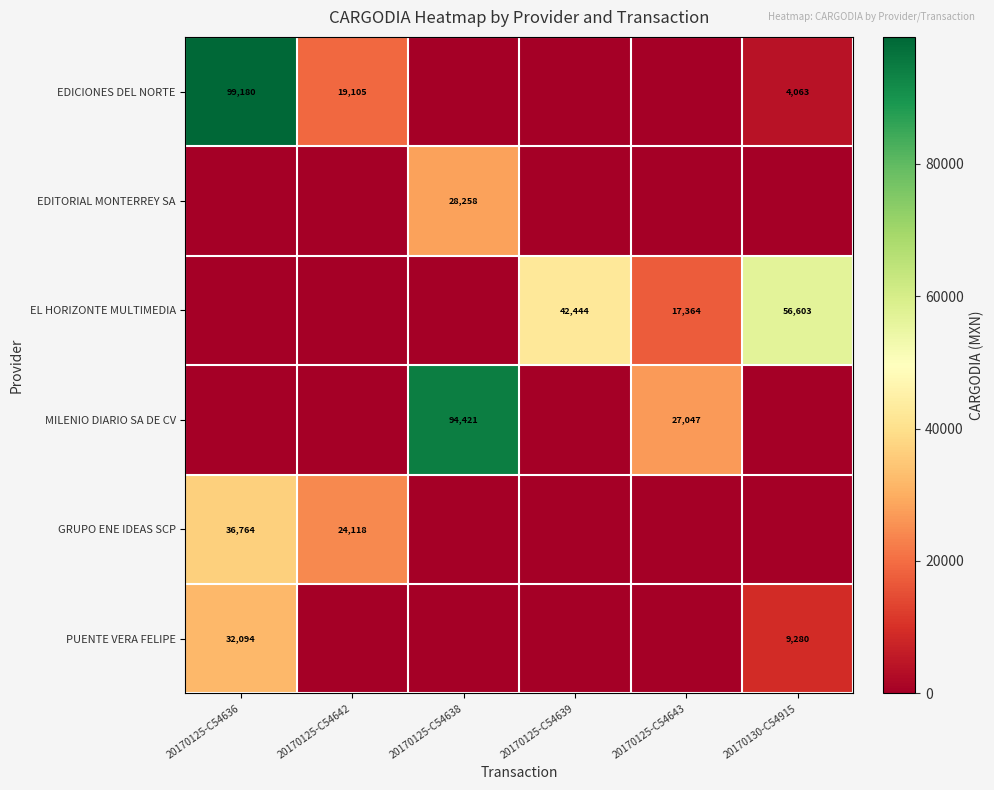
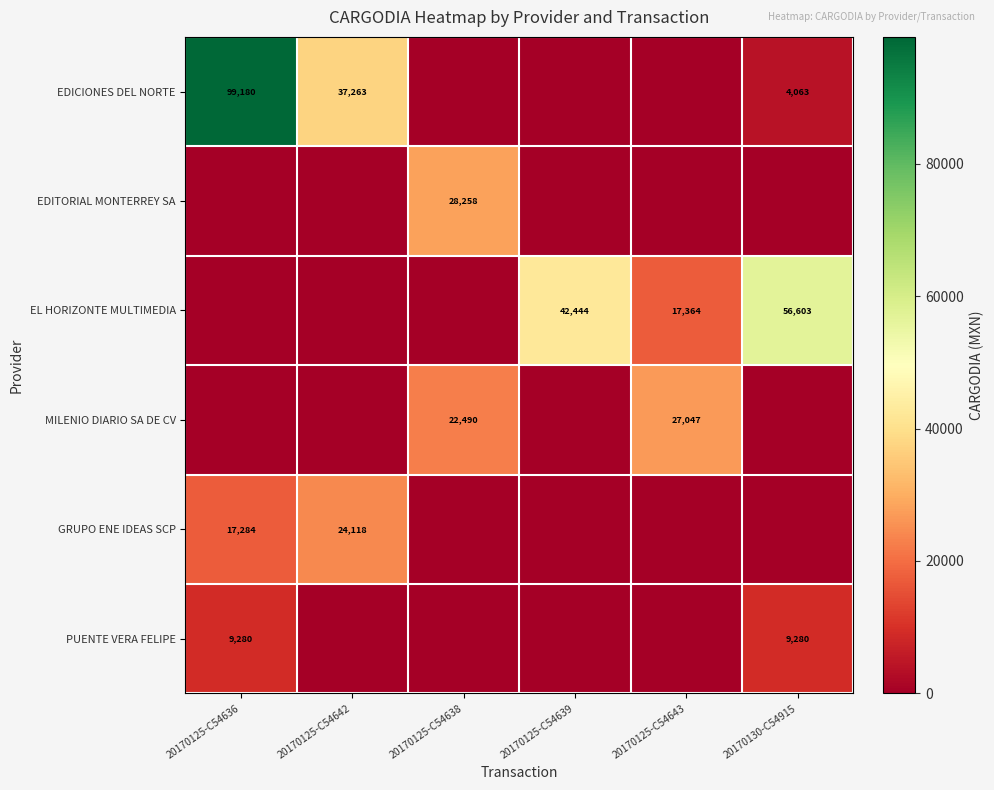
  {
    "EDICIONES DEL NORTE": {
      "20170125-C54636": "99,180",
-     "20170125-C54642": "19,105",
+     "20170125-C54642": "37,263",
      "20170130-C54915": "4,063"
    },
    "EDITORIAL MONTERREY SA": {
      "20170125-C54638": "28,258"
    },
    "EL HORIZONTE MULTIMEDIA": {
      "20170125-C54639": "42,444",
      "20170125-C54643": "17,364",
      "20170130-C54915": "56,603"
    },
    "MILENIO DIARIO SA DE CV": {
-     "20170125-C54638": "94,421",
+     "20170125-C54638": "22,490",
      "20170125-C54643": "27,047"
    },
    "GRUPO ENE IDEAS SCP": {
-     "20170125-C54636": "36,764",
+     "20170125-C54636": "17,284",
      "20170125-C54642": "24,118"
    },
    "PUENTE VERA FELIPE": {
-     "20170125-C54636": "32,094",
+     "20170125-C54636": "9,280",
      "20170130-C54915": "9,280"
    }
  }
